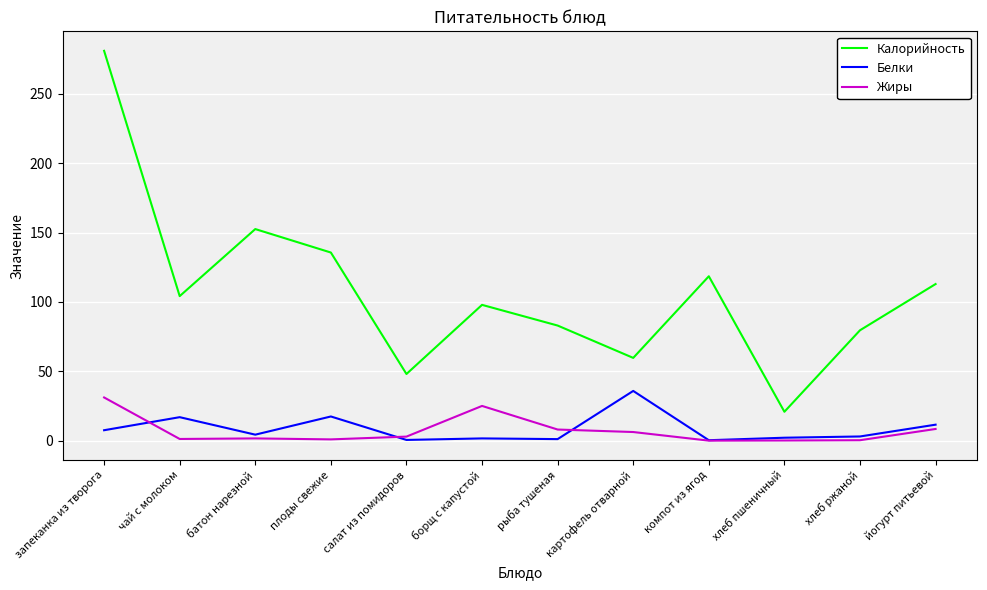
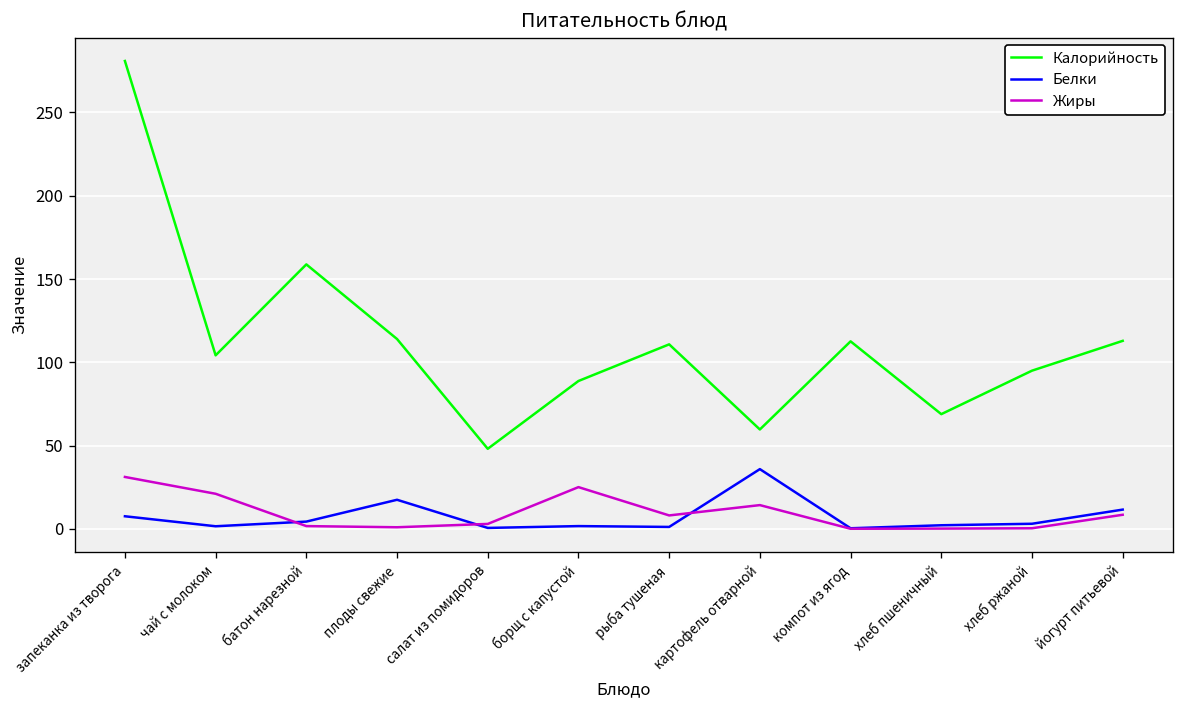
  {
    "Калорийность": {
      "запеканка из творога": 281,
      "чай с молоком": 104,
-     "батон нарезной": 153,
-     "плоды свежие": 136,
+     "батон нарезной": 159,
+     "плоды свежие": 114,
      "салат из помидоров": 48,
-     "борщ с капустой": 98,
-     "рыба тушеная": 83,
+     "борщ с капустой": 89,
+     "рыба тушеная": 111,
      "картофель отварной": 60,
-     "компот из ягод": 119,
-     "хлеб пшеничный": 21,
-     "хлеб ржаной": 80,
+     "компот из ягод": 113,
+     "хлеб пшеничный": 69,
+     "хлеб ржаной": 95,
      "йогурт питьевой": 113
    },
    "Белки": {
      "запеканка из творога": 8,
-     "чай с молоком": 17,
+     "чай с молоком": 2,
      "батон нарезной": 4,
      "плоды свежие": 18,
      "салат из помидоров": 1,
      "борщ с капустой": 2,
      "рыба тушеная": 1,
      "картофель отварной": 36,
      "хлеб пшеничный": 2,
      "хлеб ржаной": 3,
      "йогурт питьевой": 12
    },
    "Жиры": {
      "запеканка из творога": 31,
-     "чай с молоком": 1,
+     "чай с молоком": 21,
      "батон нарезной": 2,
      "плоды свежие": 1,
      "салат из помидоров": 3,
      "борщ с капустой": 25,
      "рыба тушеная": 8,
-     "картофель отварной": 6,
+     "картофель отварной": 14,
      "хлеб пшеничный": 0,
      "хлеб ржаной": 0,
      "йогурт питьевой": 9
    }
  }
